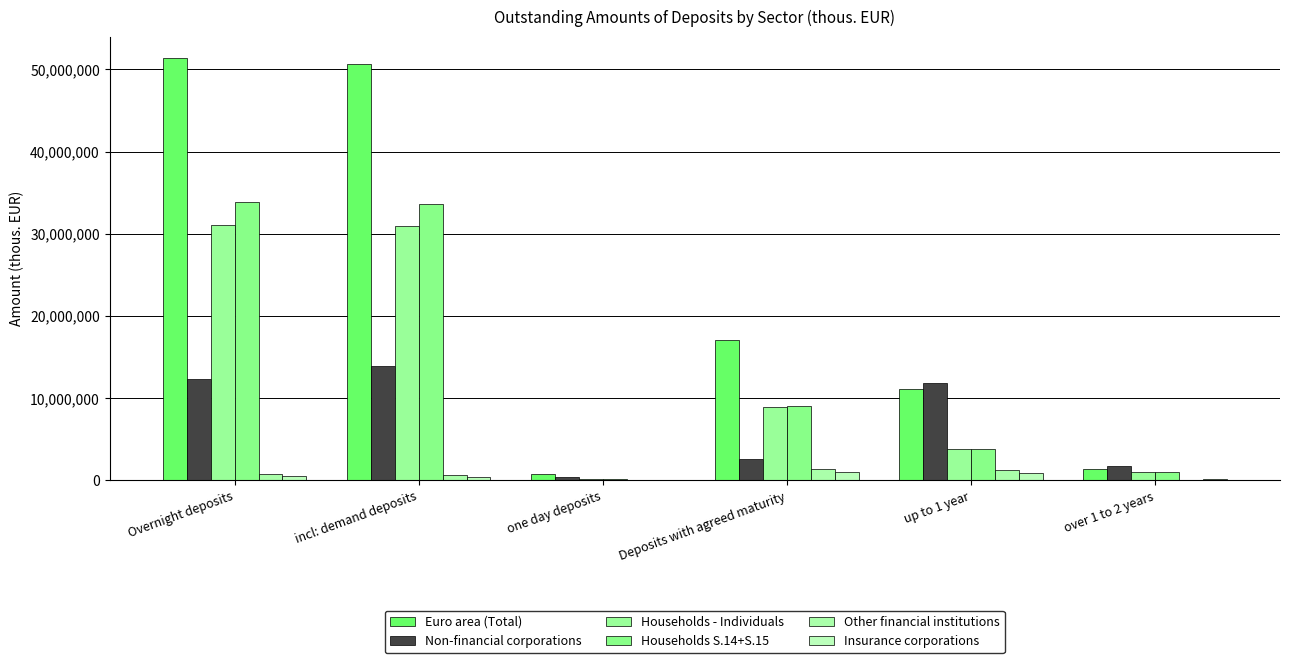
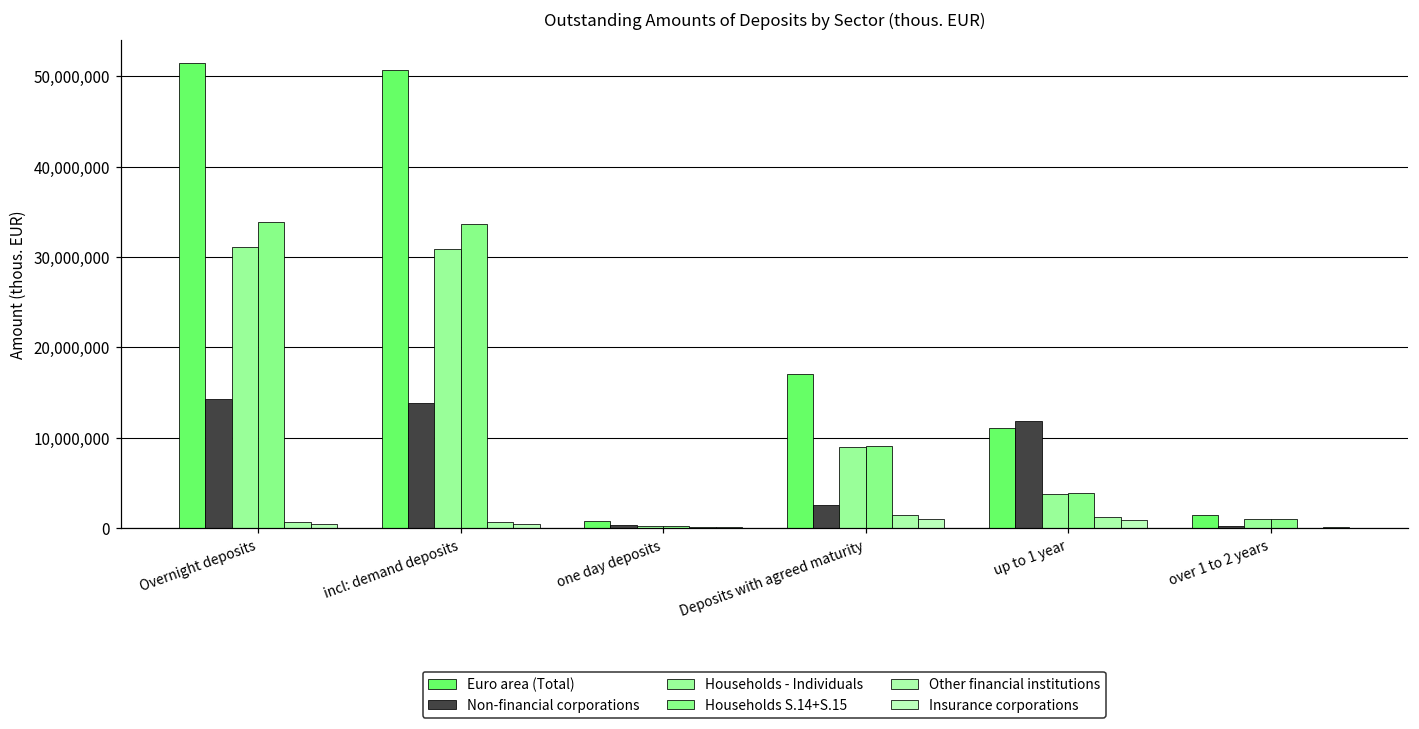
  {
    "Non-financial corporations": {
-     "Overnight deposits": "12,000,000",
+     "Overnight deposits": "14,000,000",
      "incl: demand deposits": "14,000,000",
      "one day deposits": "0",
      "Deposits with agreed maturity": "3,000,000",
      "up to 1 year": "12,000,000",
-     "over 1 to 2 years": "2,000,000"
+     "over 1 to 2 years": "0"
    }
  }
